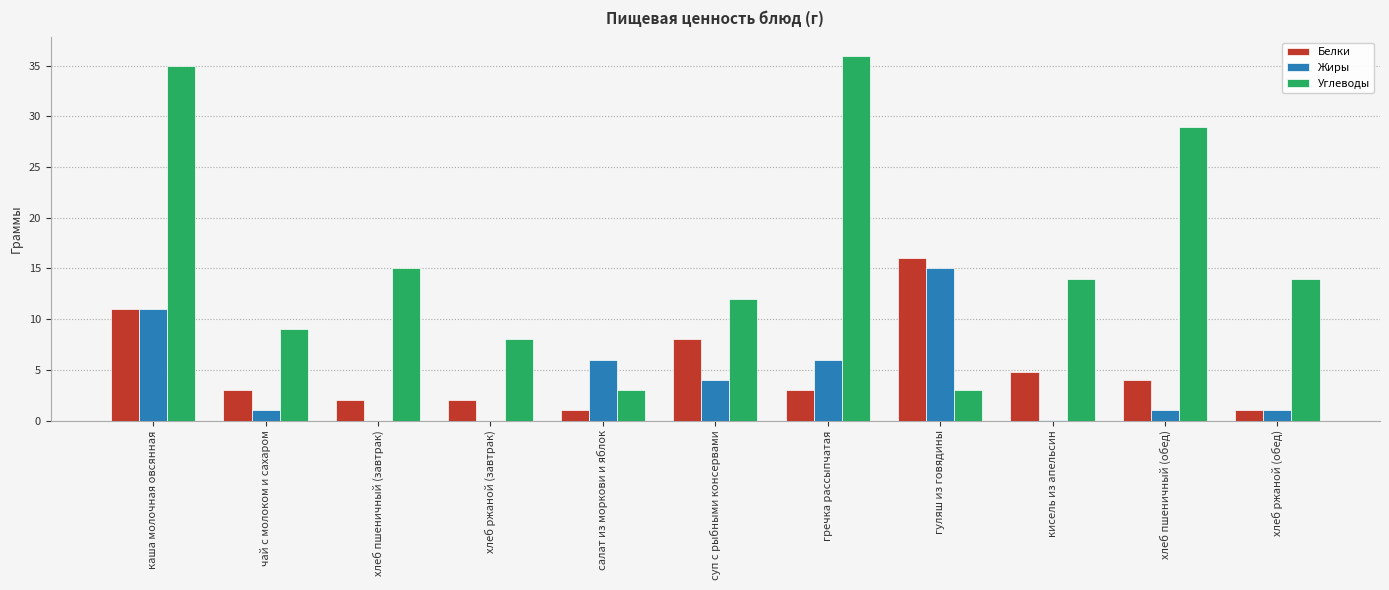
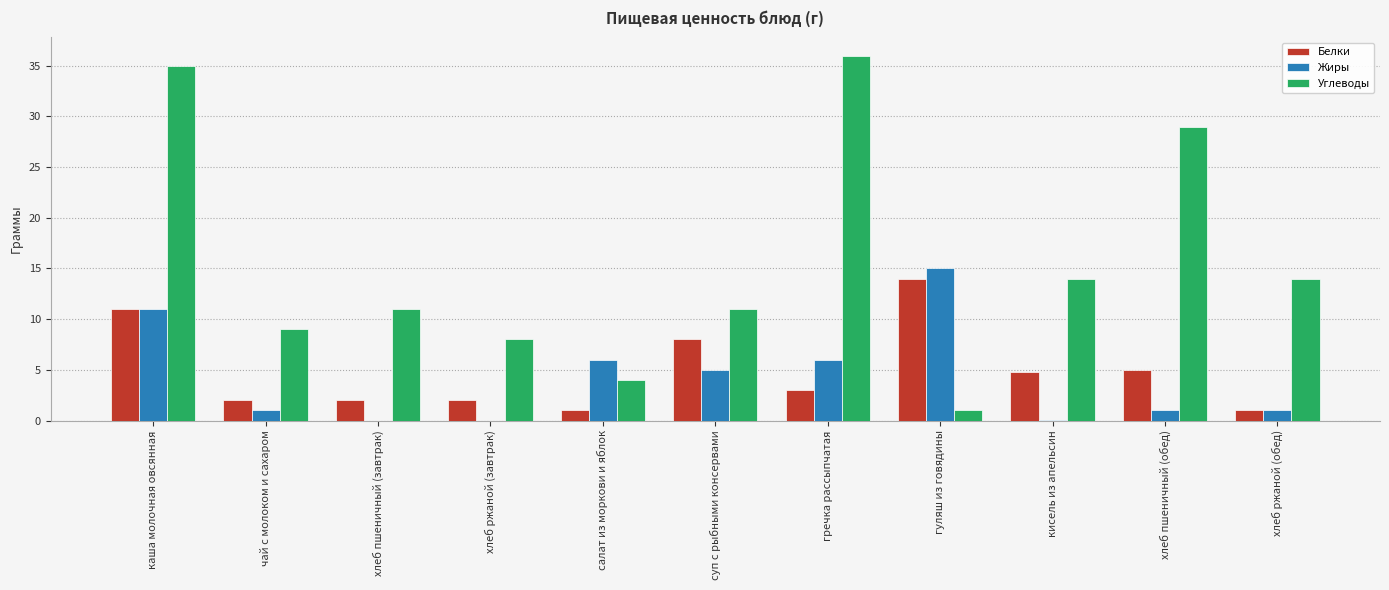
  {
    "Белки": {
      "каша молочная овсянная": 11,
-     "чай с молоком и сахаром": 3,
+     "чай с молоком и сахаром": 2,
      "хлеб пшеничный (завтрак)": 2,
      "хлеб ржаной (завтрак)": 2,
      "салат из моркови и яблок": 1,
      "суп с рыбными консервами": 8,
      "гречка рассыпчатая": 3,
-     "гуляш из говядины": 16,
+     "гуляш из говядины": 14,
      "кисель из апельсин": 5,
-     "хлеб пшеничный (обед)": 4,
+     "хлеб пшеничный (обед)": 5,
      "хлеб ржаной (обед)": 1
    },
    "Жиры": {
      "каша молочная овсянная": 11,
      "чай с молоком и сахаром": 1,
      "хлеб пшеничный (завтрак)": 0,
      "хлеб ржаной (завтрак)": 0,
      "салат из моркови и яблок": 6,
-     "суп с рыбными консервами": 4,
+     "суп с рыбными консервами": 5,
      "гречка рассыпчатая": 6,
      "гуляш из говядины": 15,
      "хлеб пшеничный (обед)": 1,
      "хлеб ржаной (обед)": 1
    },
    "Углеводы": {
      "каша молочная овсянная": 35,
      "чай с молоком и сахаром": 9,
-     "хлеб пшеничный (завтрак)": 15,
+     "хлеб пшеничный (завтрак)": 11,
      "хлеб ржаной (завтрак)": 8,
-     "салат из моркови и яблок": 3,
-     "суп с рыбными консервами": 12,
+     "салат из моркови и яблок": 4,
+     "суп с рыбными консервами": 11,
      "гречка рассыпчатая": 36,
-     "гуляш из говядины": 3,
+     "гуляш из говядины": 1,
      "кисель из апельсин": 14,
      "хлеб пшеничный (обед)": 29,
      "хлеб ржаной (обед)": 14
    }
  }
